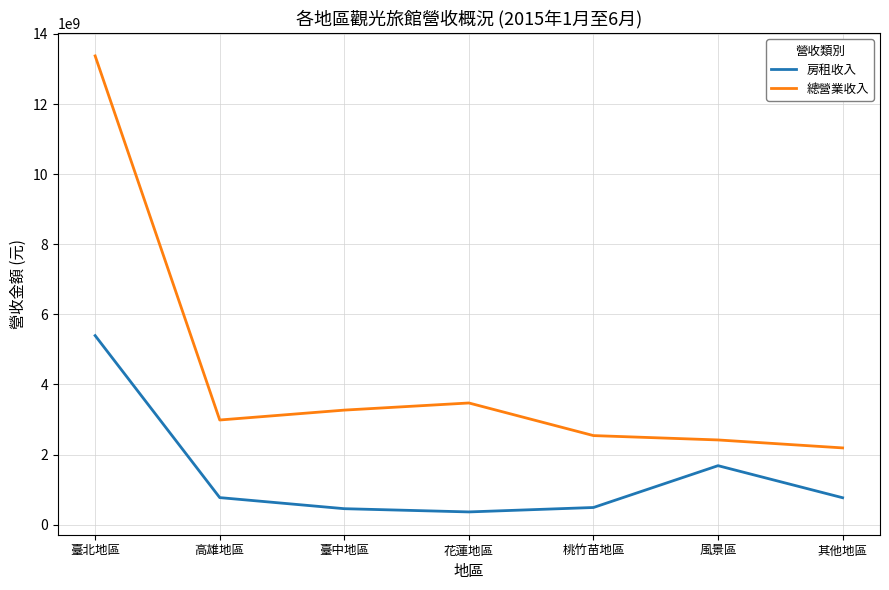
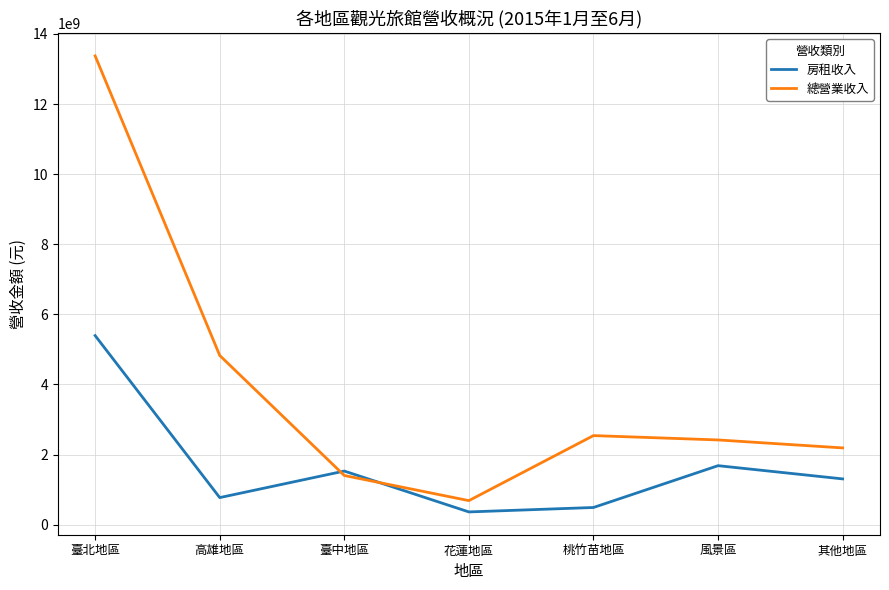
  {
    "房租收入": {
      "臺北地區": 5400000000,
      "高雄地區": 800000000,
-     "臺中地區": 500000000,
+     "臺中地區": 1500000000,
      "花蓮地區": 400000000,
      "桃竹苗地區": 500000000,
      "風景區": 1700000000,
-     "其他地區": 800000000
+     "其他地區": 1300000000
    },
    "總營業收入": {
      "臺北地區": 13400000000,
-     "高雄地區": 3000000000,
-     "臺中地區": 3300000000,
-     "花蓮地區": 3500000000,
+     "高雄地區": 4800000000,
+     "臺中地區": 1400000000,
+     "花蓮地區": 700000000,
      "桃竹苗地區": 2500000000,
      "風景區": 2400000000,
      "其他地區": 2200000000
    }
  }
